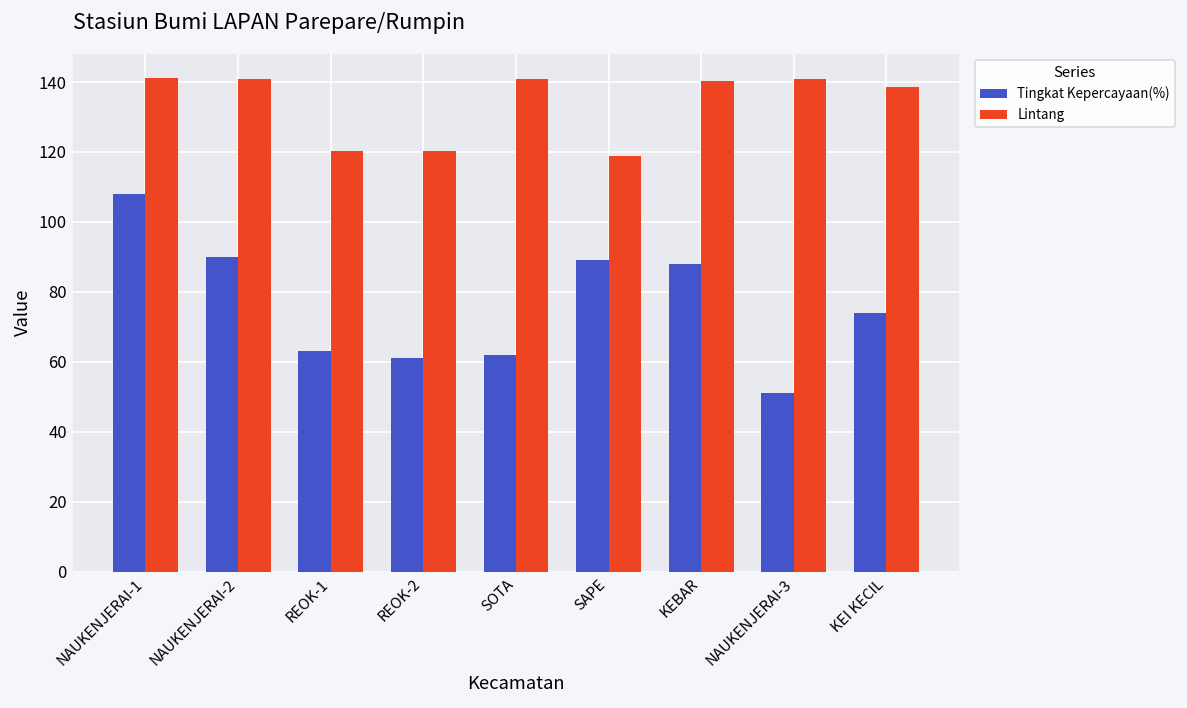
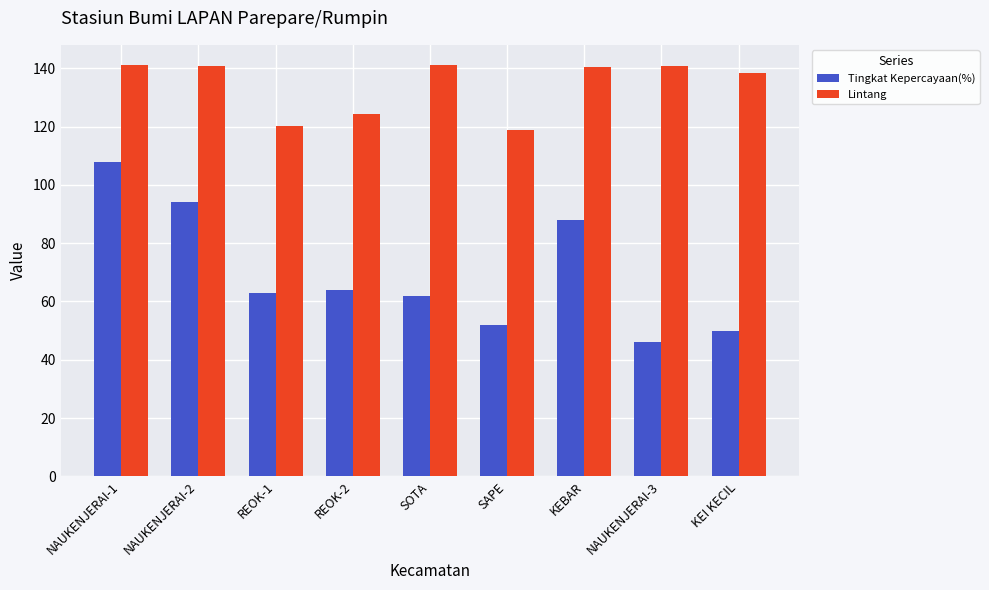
  {
    "Tingkat Kepercayaan(%)": {
      "NAUKENJERAI-1": 108,
-     "NAUKENJERAI-2": 90,
+     "NAUKENJERAI-2": 94,
      "REOK-1": 63,
-     "REOK-2": 61,
+     "REOK-2": 64,
      "SOTA": 62,
-     "SAPE": 89,
+     "SAPE": 52,
      "KEBAR": 88,
-     "NAUKENJERAI-3": 51,
-     "KEI KECIL": 74
+     "NAUKENJERAI-3": 46,
+     "KEI KECIL": 50
    },
    "Lintang": {
      "NAUKENJERAI-1": 141,
      "NAUKENJERAI-2": 141,
      "REOK-1": 120,
-     "REOK-2": 120,
+     "REOK-2": 124,
      "SOTA": 141,
      "SAPE": 119,
      "KEBAR": 140,
      "NAUKENJERAI-3": 141,
      "KEI KECIL": 139
    }
  }
